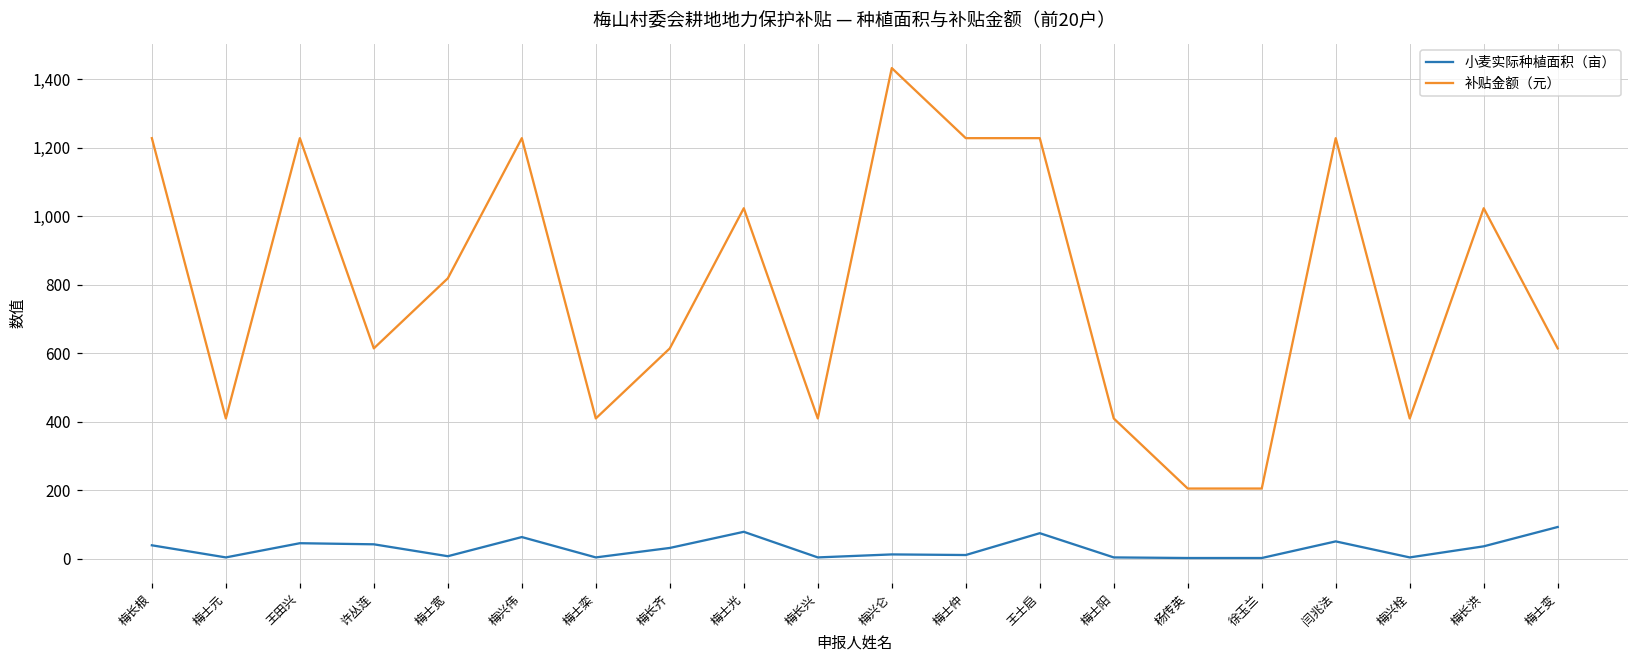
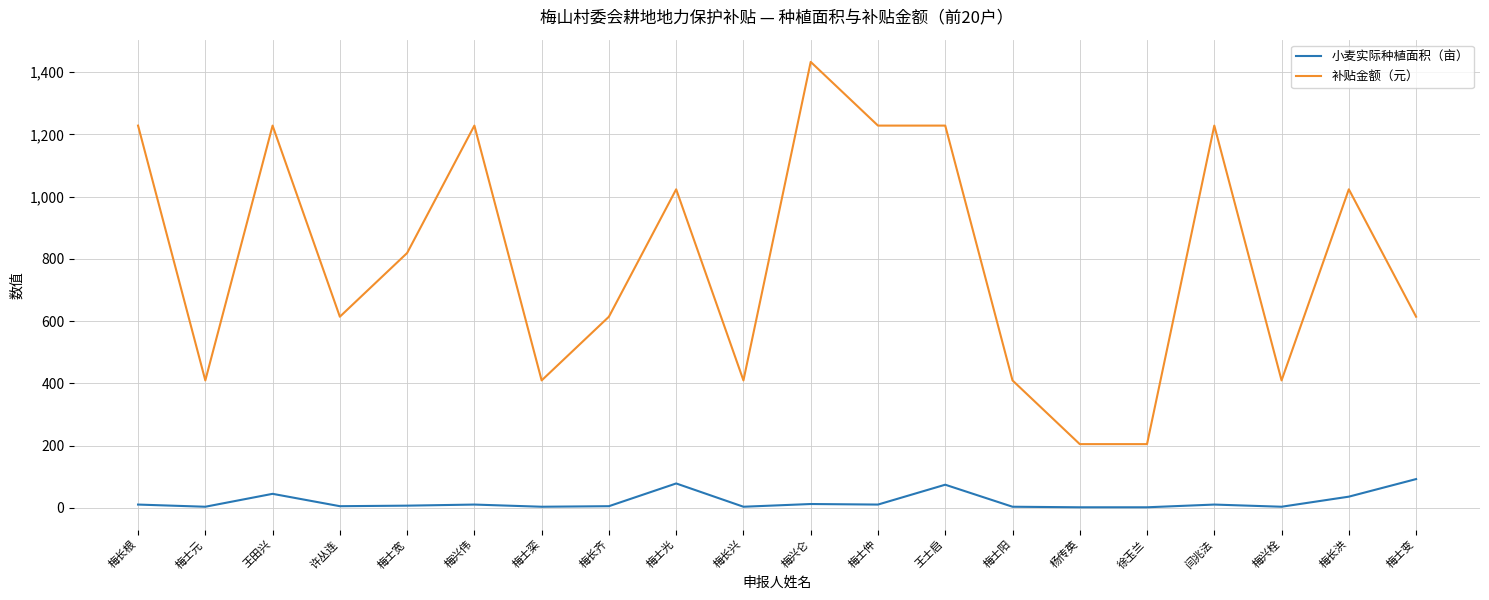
  {
    "小麦实际种植面积（亩）": {
-     "梅长根": "40",
+     "梅长根": "10",
      "梅士元": "0",
      "王田兴": "50",
-     "许丛连": "40",
+     "许丛连": "10",
      "梅士宽": "10",
-     "梅兴伟": "60",
+     "梅兴伟": "10",
      "梅士栾": "0",
-     "梅长齐": "30",
+     "梅长齐": "10",
      "梅士光": "80",
      "梅长兴": "0",
      "梅兴仑": "10",
      "梅士仲": "10",
      "王士启": "70",
      "梅士阳": "0",
      "杨传英": "0",
      "徐玉兰": "0",
-     "闫兆法": "50",
+     "闫兆法": "10",
      "梅兴栓": "0",
      "梅长洪": "40",
      "梅士变": "90"
    },
    "补贴金额（元）": {
      "梅长根": "1,230",
      "梅士元": "410",
      "王田兴": "1,230",
      "许丛连": "610",
      "梅士宽": "820",
      "梅兴伟": "1,230",
      "梅士栾": "410",
      "梅长齐": "610",
      "梅士光": "1,020",
      "梅长兴": "410",
      "梅兴仑": "1,430",
      "梅士仲": "1,230",
      "王士启": "1,230",
      "梅士阳": "410",
      "杨传英": "200",
      "徐玉兰": "200",
      "闫兆法": "1,230",
      "梅兴栓": "410",
      "梅长洪": "1,020",
      "梅士变": "610"
    }
  }
